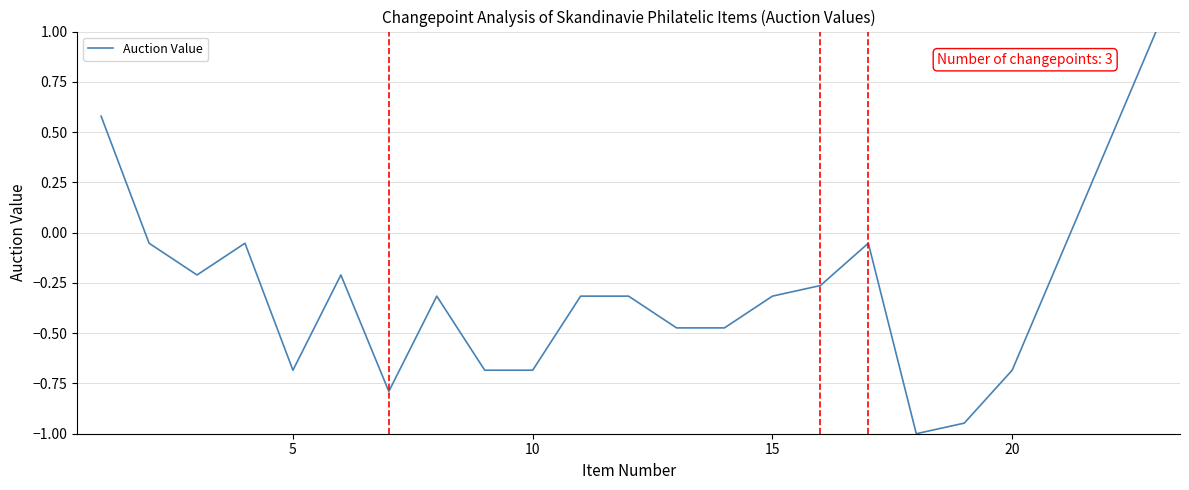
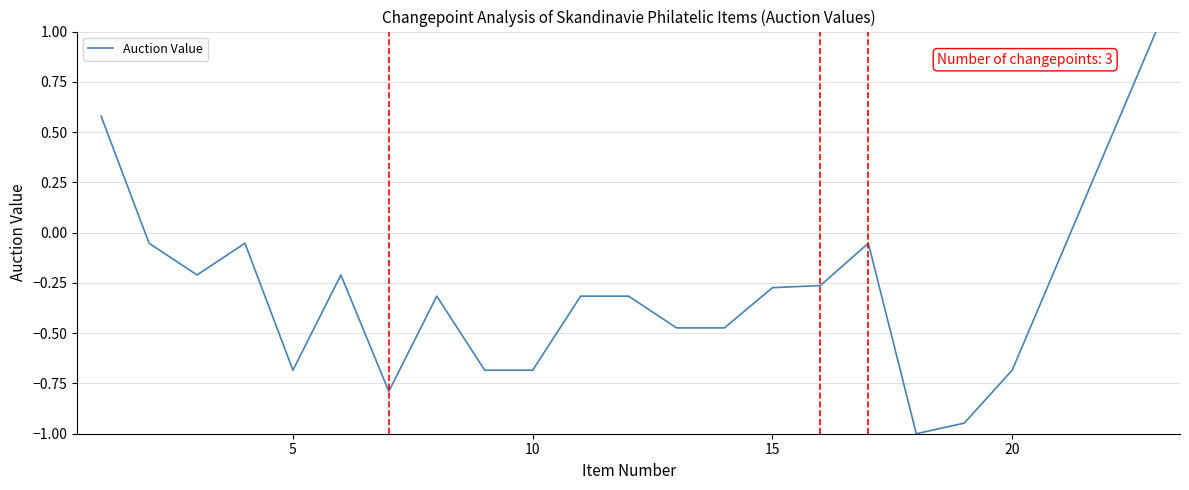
  {
    "5": -0.68,
    "10": -0.68,
-   "15": -0.32,
+   "15": -0.27,
    "20": -0.68
  }
